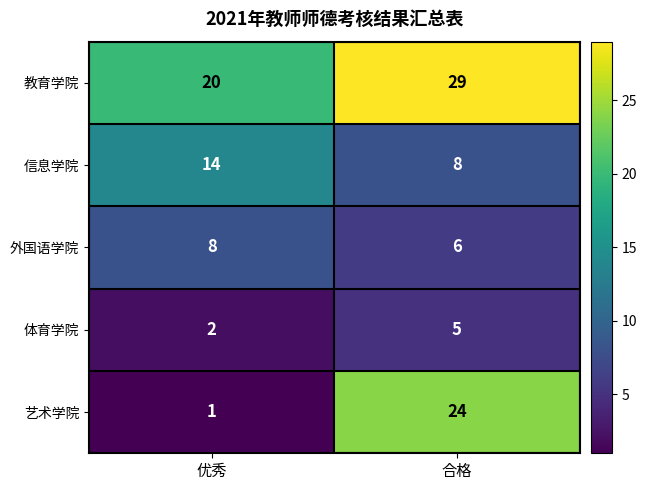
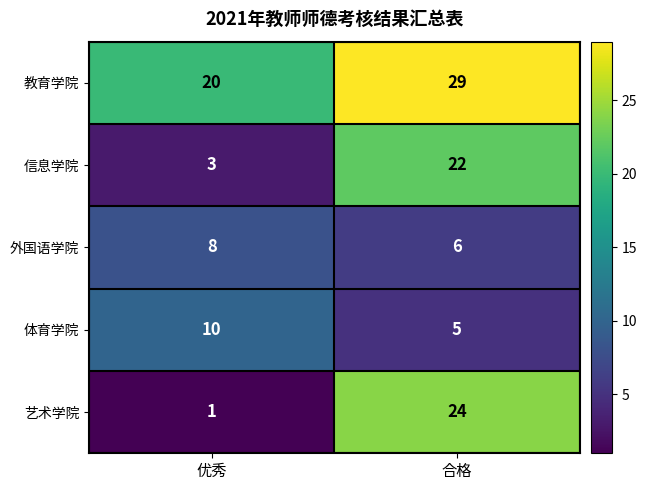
  {
    "教育学院": {
      "优秀": 20,
      "合格": 29
    },
    "信息学院": {
-     "优秀": 14,
-     "合格": 8
+     "优秀": 3,
+     "合格": 22
    },
    "外国语学院": {
      "优秀": 8,
      "合格": 6
    },
    "体育学院": {
-     "优秀": 2,
+     "优秀": 10,
      "合格": 5
    },
    "艺术学院": {
      "优秀": 1,
      "合格": 24
    }
  }
